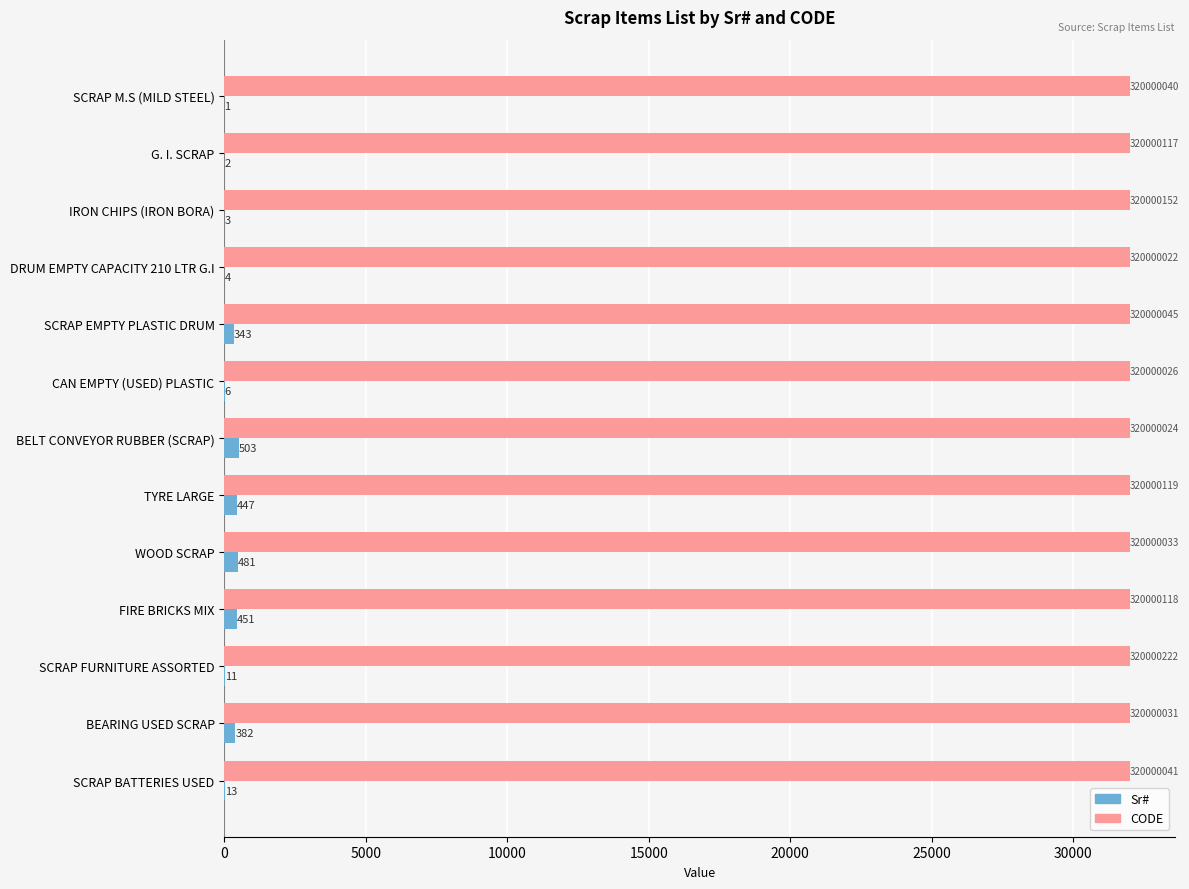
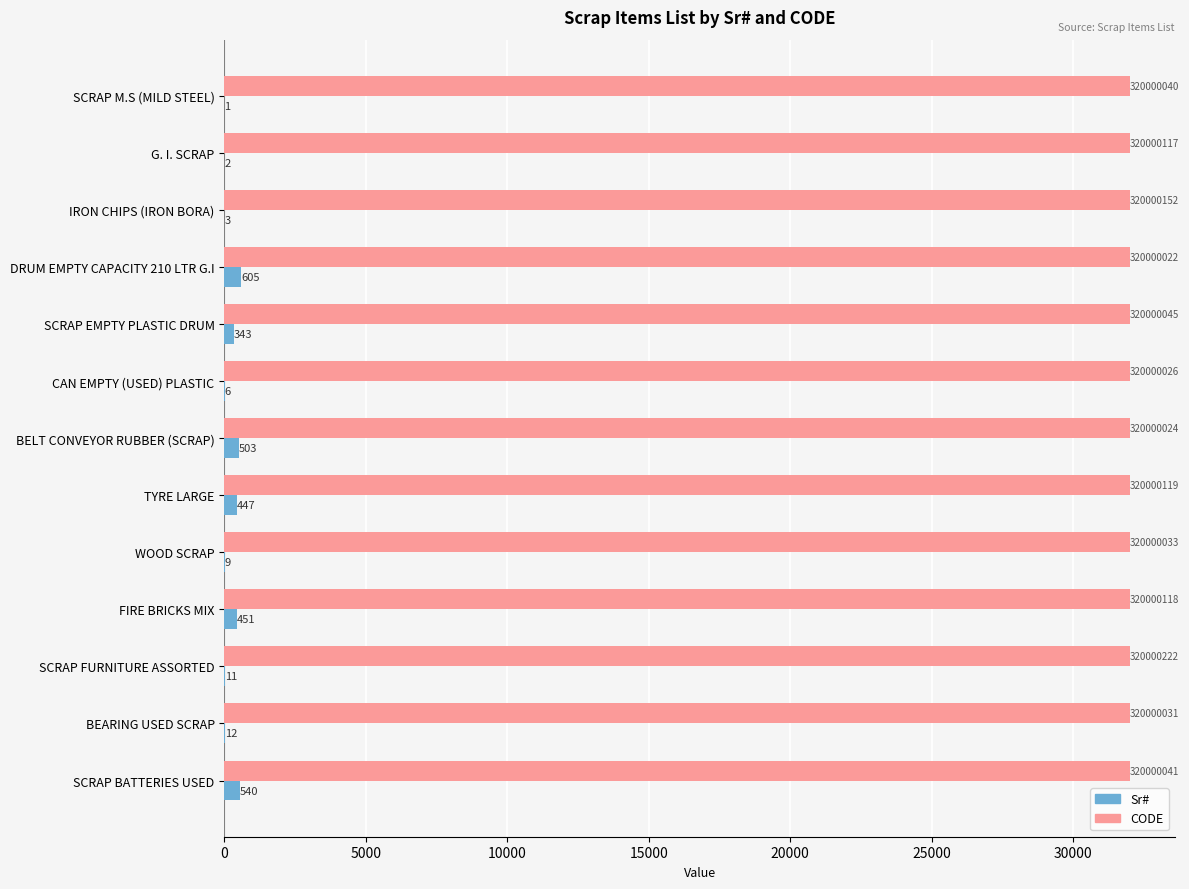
  {
    "Sr#": {
      "SCRAP M.S (MILD STEEL)": 1,
      "G. I. SCRAP": 2,
      "IRON CHIPS (IRON BORA)": 3,
-     "DRUM EMPTY CAPACITY 210 LTR G.I": 4,
+     "DRUM EMPTY CAPACITY 210 LTR G.I": 605,
      "SCRAP EMPTY PLASTIC DRUM": 343,
      "CAN EMPTY (USED) PLASTIC": 6,
      "BELT CONVEYOR RUBBER (SCRAP)": 503,
      "TYRE LARGE": 447,
-     "WOOD SCRAP": 481,
+     "WOOD SCRAP": 9,
      "FIRE BRICKS MIX": 451,
      "SCRAP FURNITURE ASSORTED": 11,
-     "BEARING USED SCRAP": 382,
-     "SCRAP BATTERIES USED": 13
+     "BEARING USED SCRAP": 12,
+     "SCRAP BATTERIES USED": 540
    }
  }
